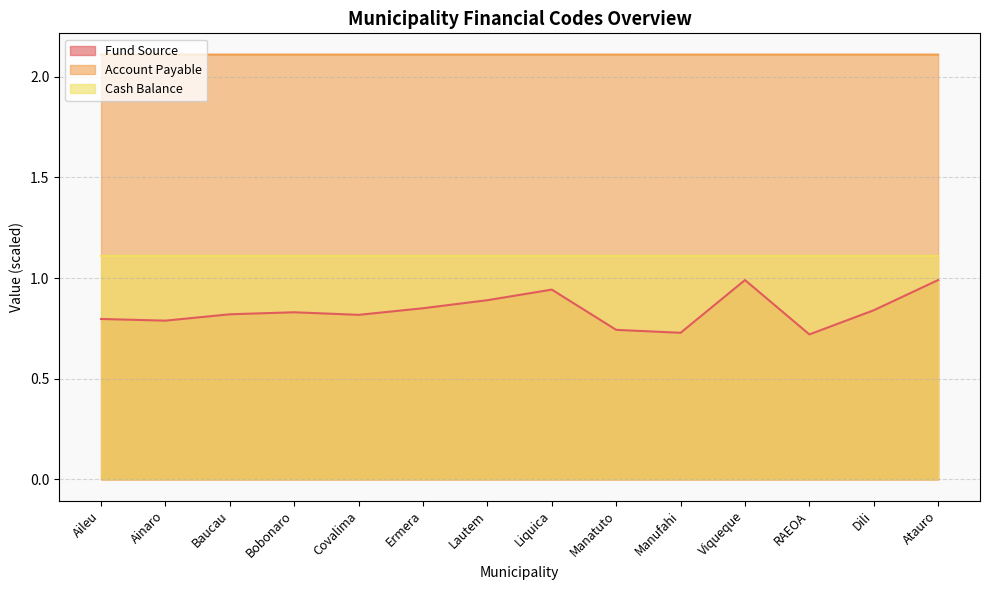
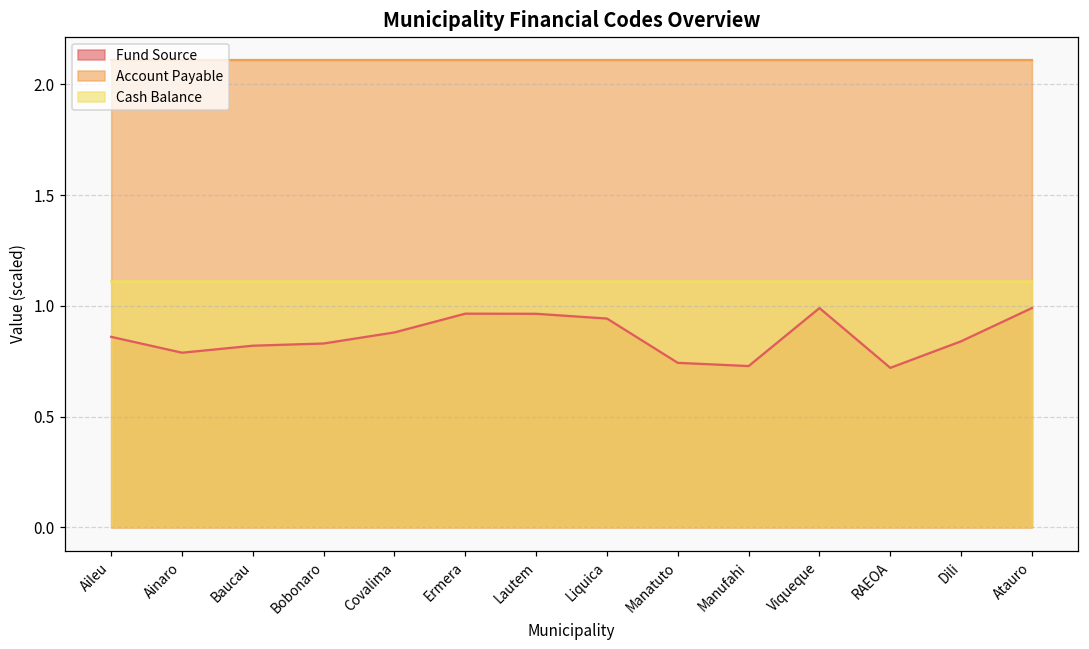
  {
    "Fund Source": {
-     "Aileu": 0.80,
+     "Aileu": 0.86,
      "Ainaro": 0.79,
      "Baucau": 0.82,
      "Bobonaro": 0.83,
-     "Covalima": 0.82,
-     "Ermera": 0.85,
-     "Lautem": 0.89,
+     "Covalima": 0.88,
+     "Ermera": 0.96,
+     "Lautem": 0.96,
      "Liquica": 0.94,
      "Manatuto": 0.74,
      "Manufahi": 0.73,
      "Viqueque": 0.99,
      "RAEOA": 0.72,
      "Dili": 0.84,
      "Atauro": 0.99
    }
  }
